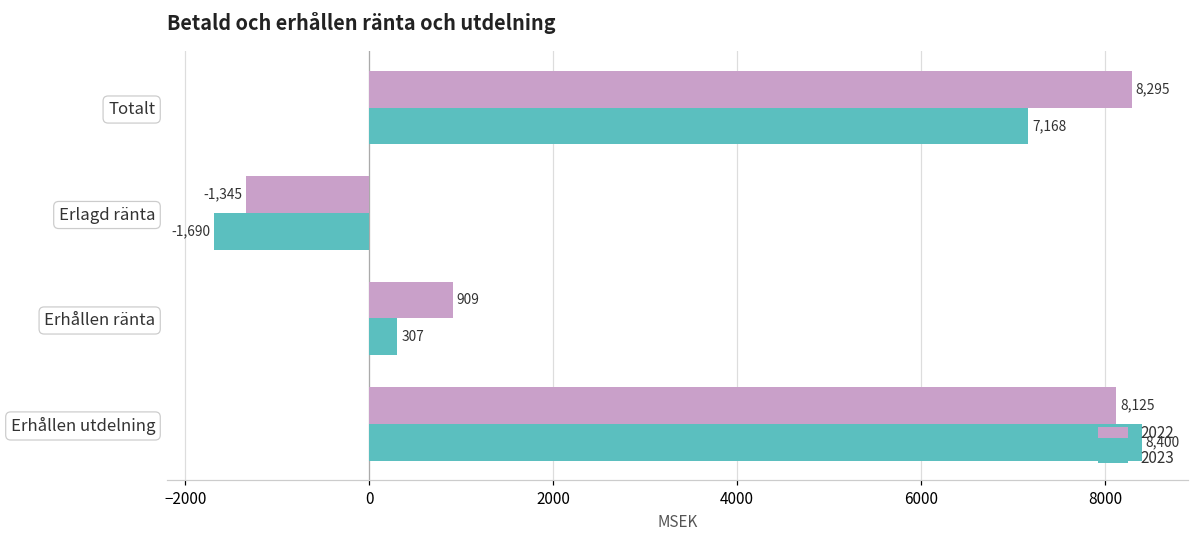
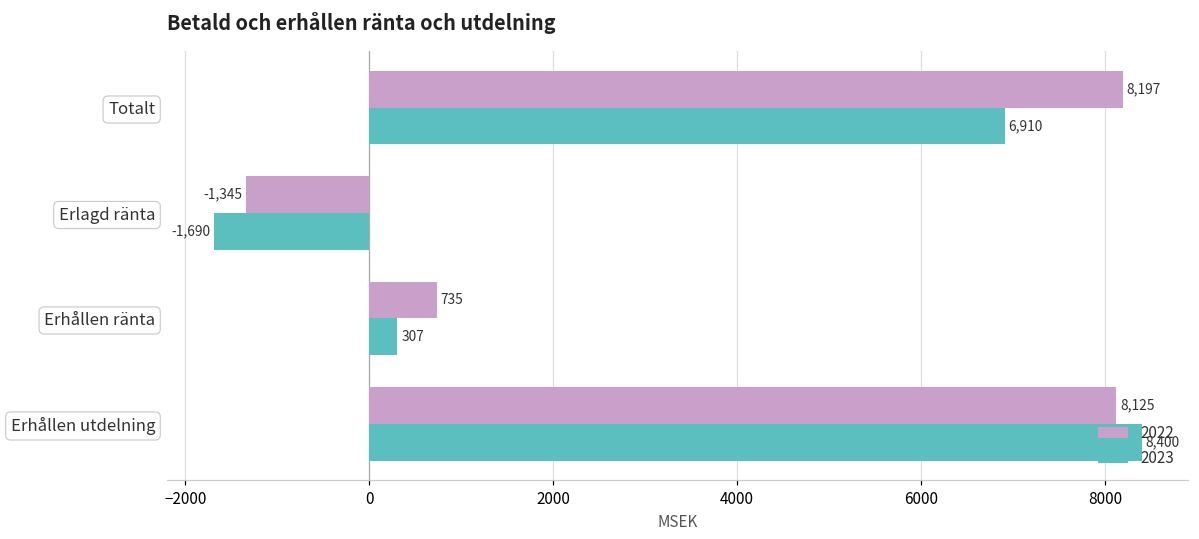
  {
    "2022": {
-     "Totalt": "8,295",
+     "Totalt": "8,197",
      "Erlagd ränta": "-1,345",
-     "Erhållen ränta": "909",
+     "Erhållen ränta": "735",
      "Erhållen utdelning": "8,125"
    },
    "2023": {
-     "Totalt": "7,168",
+     "Totalt": "6,910",
      "Erlagd ränta": "-1,690",
      "Erhållen ränta": "307",
      "Erhållen utdelning": "8,400"
    }
  }
